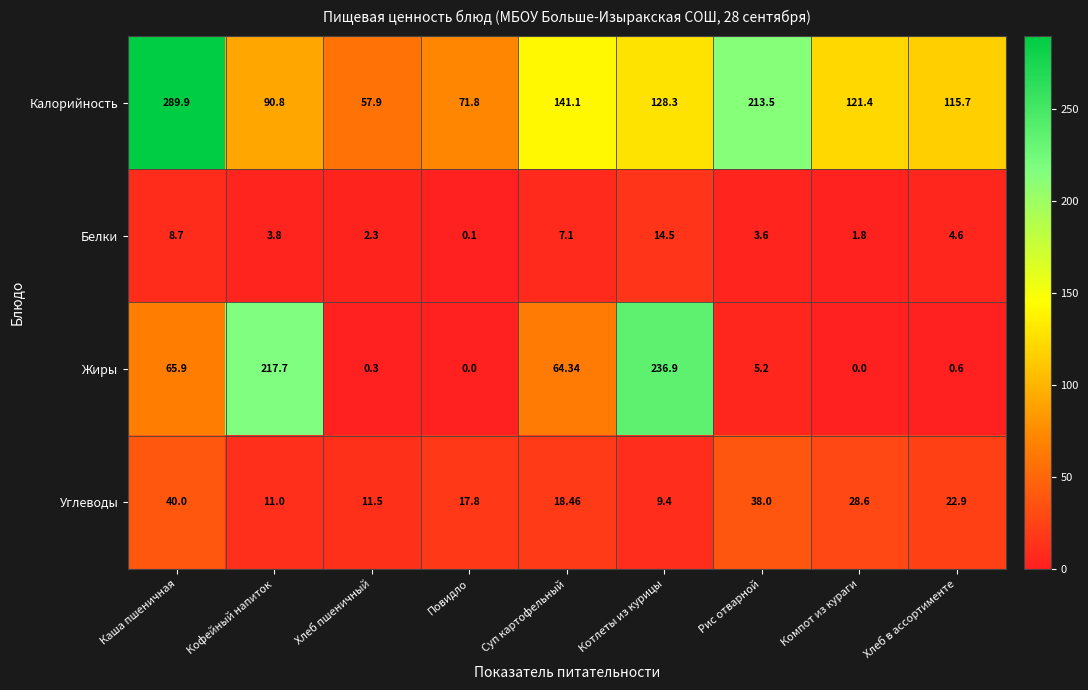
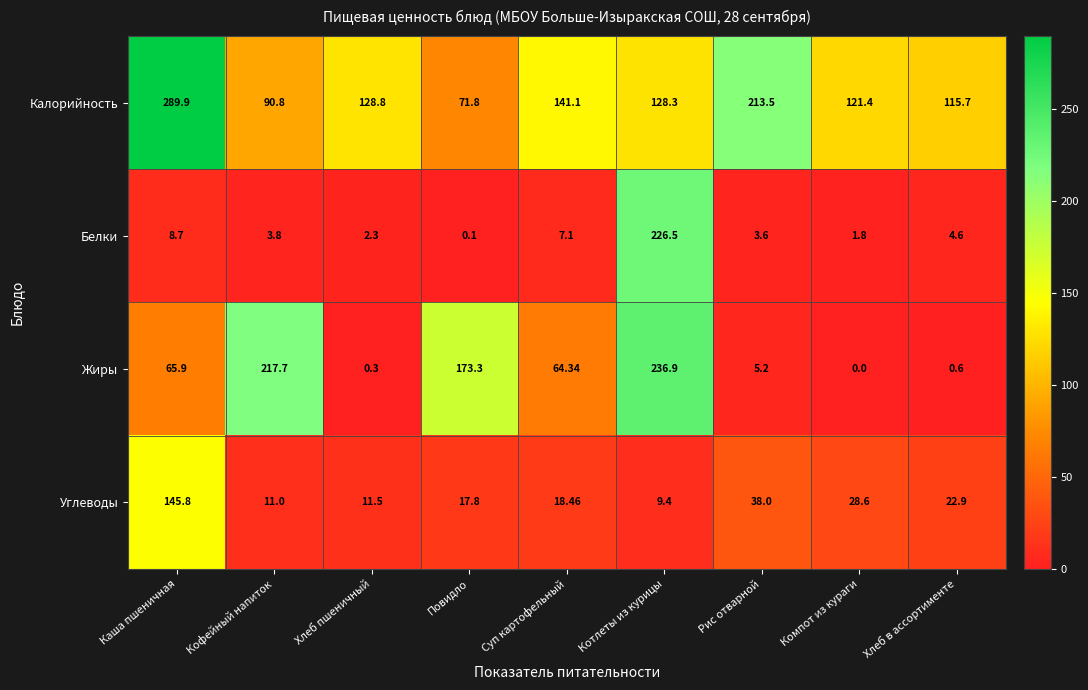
  {
    "Калорийность": {
      "Каша пшеничная": 289.9,
      "Кофейный напиток": 90.8,
-     "Хлеб пшеничный": 57.9,
+     "Хлеб пшеничный": 128.8,
      "Повидло": 71.8,
      "Суп картофельный": 141.1,
      "Котлеты из курицы": 128.3,
      "Рис отварной": 213.5,
      "Компот из кураги": 121.4,
      "Хлеб в ассортименте": 115.7
    },
    "Белки": {
      "Каша пшеничная": 8.7,
      "Кофейный напиток": 3.8,
      "Хлеб пшеничный": 2.3,
      "Повидло": 0.1,
      "Суп картофельный": 7.1,
-     "Котлеты из курицы": 14.5,
+     "Котлеты из курицы": 226.5,
      "Рис отварной": 3.6,
      "Компот из кураги": 1.8,
      "Хлеб в ассортименте": 4.6
    },
    "Жиры": {
      "Каша пшеничная": 65.9,
      "Кофейный напиток": 217.7,
      "Хлеб пшеничный": 0.3,
-     "Повидло": 0.0,
+     "Повидло": 173.3,
      "Суп картофельный": 64.34,
      "Котлеты из курицы": 236.9,
      "Рис отварной": 5.2,
      "Компот из кураги": 0.0,
      "Хлеб в ассортименте": 0.6
    },
    "Углеводы": {
-     "Каша пшеничная": 40.0,
+     "Каша пшеничная": 145.8,
      "Кофейный напиток": 11.0,
      "Хлеб пшеничный": 11.5,
      "Повидло": 17.8,
      "Суп картофельный": 18.46,
      "Котлеты из курицы": 9.4,
      "Рис отварной": 38.0,
      "Компот из кураги": 28.6,
      "Хлеб в ассортименте": 22.9
    }
  }
